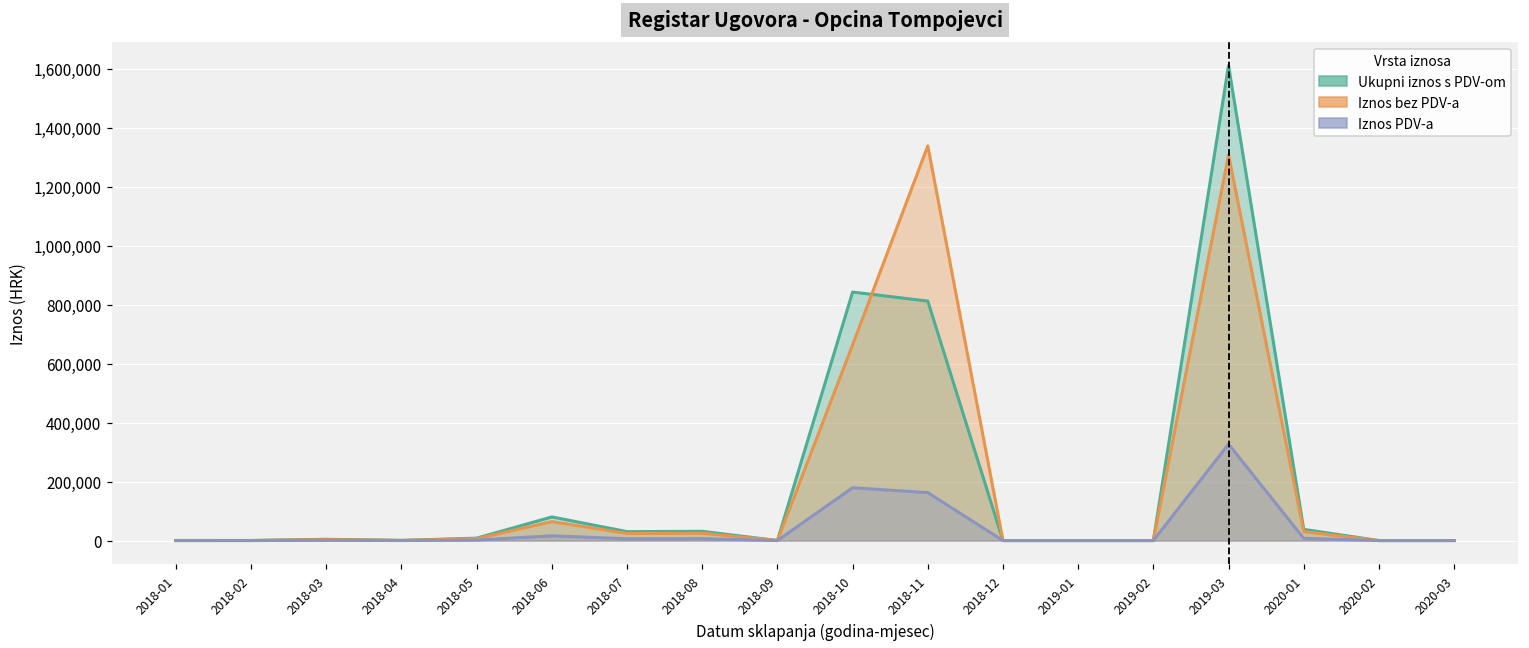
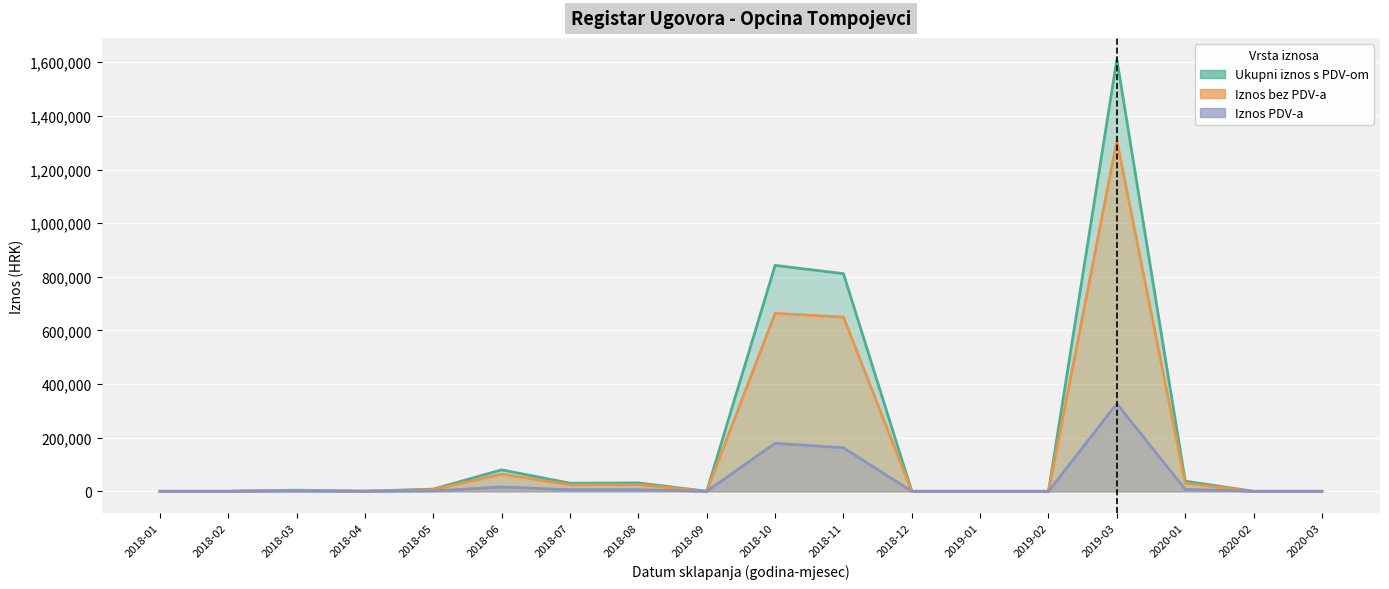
  {
    "Iznos bez PDV-a": {
      "2018-06": "60,000",
      "2018-10": "660,000",
-     "2018-11": "1,340,000",
+     "2018-11": "650,000",
      "2019-03": "1,310,000"
    }
  }
